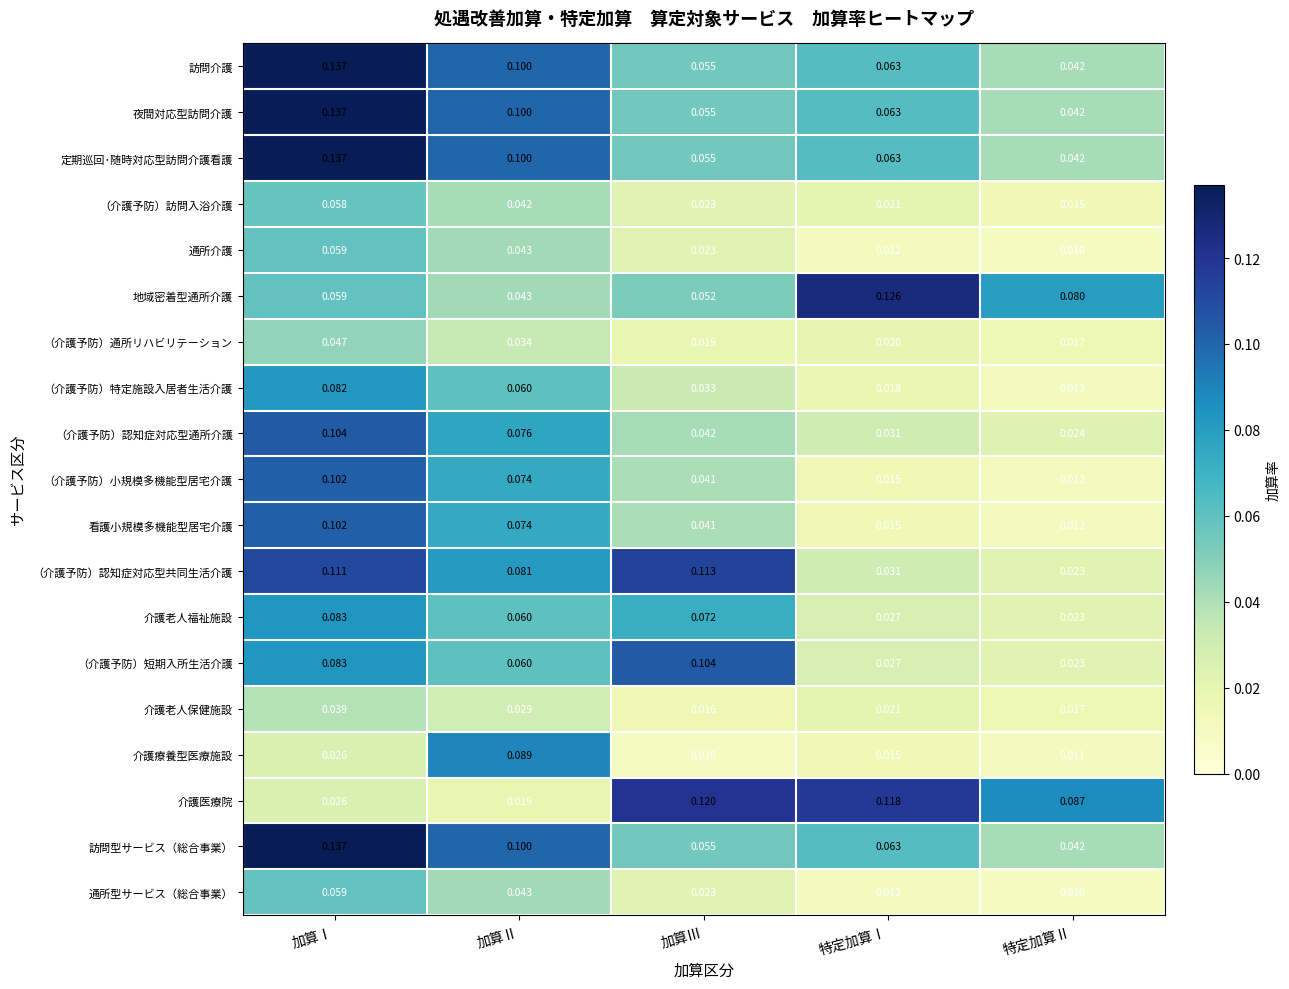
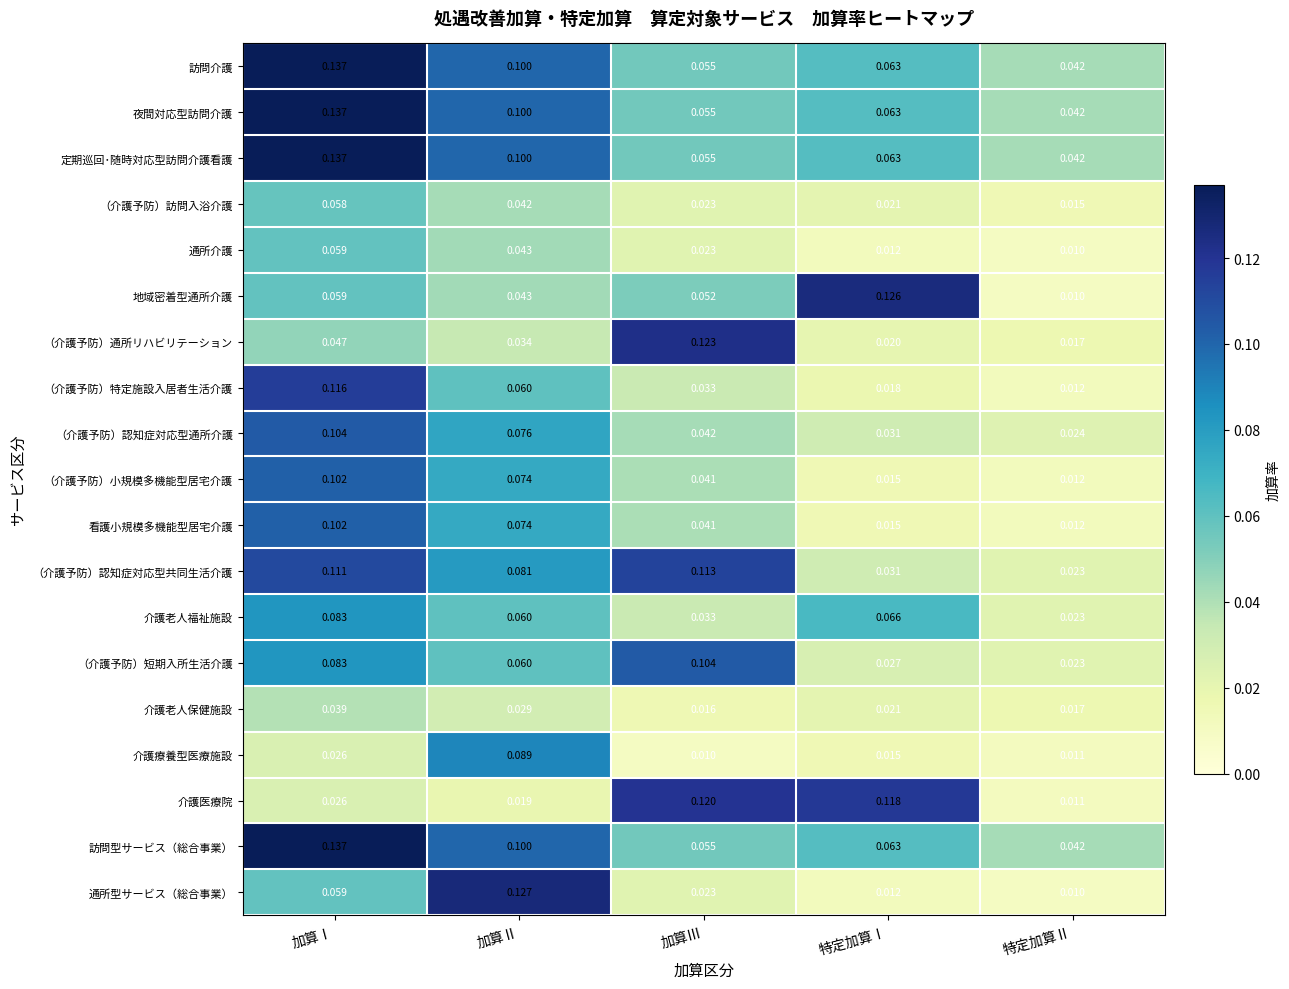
  {
    "訪問介護": {
      "加算Ⅰ": 0.137,
      "加算Ⅱ": 0.100,
      "加算Ⅲ": 0.055,
      "特定加算Ⅰ": 0.063,
      "特定加算Ⅱ": 0.042
    },
    "夜間対応型訪問介護": {
      "加算Ⅰ": 0.137,
      "加算Ⅱ": 0.100,
      "加算Ⅲ": 0.055,
      "特定加算Ⅰ": 0.063,
      "特定加算Ⅱ": 0.042
    },
    "定期巡回･随時対応型訪問介護看護": {
      "加算Ⅰ": 0.137,
      "加算Ⅱ": 0.100,
      "加算Ⅲ": 0.055,
      "特定加算Ⅰ": 0.063,
      "特定加算Ⅱ": 0.042
    },
    "（介護予防）訪問入浴介護": {
      "加算Ⅰ": 0.058,
      "加算Ⅱ": 0.042,
      "加算Ⅲ": 0.023,
      "特定加算Ⅰ": 0.021,
      "特定加算Ⅱ": 0.015
    },
    "通所介護": {
      "加算Ⅰ": 0.059,
      "加算Ⅱ": 0.043,
      "加算Ⅲ": 0.023,
      "特定加算Ⅰ": 0.012,
      "特定加算Ⅱ": 0.010
    },
    "地域密着型通所介護": {
      "加算Ⅰ": 0.059,
      "加算Ⅱ": 0.043,
      "加算Ⅲ": 0.052,
      "特定加算Ⅰ": 0.126,
-     "特定加算Ⅱ": 0.080
+     "特定加算Ⅱ": 0.010
    },
    "（介護予防）通所リハビリテーション": {
      "加算Ⅰ": 0.047,
      "加算Ⅱ": 0.034,
-     "加算Ⅲ": 0.019,
+     "加算Ⅲ": 0.123,
      "特定加算Ⅰ": 0.020,
      "特定加算Ⅱ": 0.017
    },
    "（介護予防）特定施設入居者生活介護": {
-     "加算Ⅰ": 0.082,
+     "加算Ⅰ": 0.116,
      "加算Ⅱ": 0.060,
      "加算Ⅲ": 0.033,
      "特定加算Ⅰ": 0.018,
      "特定加算Ⅱ": 0.012
    },
    "（介護予防）認知症対応型通所介護": {
      "加算Ⅰ": 0.104,
      "加算Ⅱ": 0.076,
      "加算Ⅲ": 0.042,
      "特定加算Ⅰ": 0.031,
      "特定加算Ⅱ": 0.024
    },
    "（介護予防）小規模多機能型居宅介護": {
      "加算Ⅰ": 0.102,
      "加算Ⅱ": 0.074,
      "加算Ⅲ": 0.041,
      "特定加算Ⅰ": 0.015,
      "特定加算Ⅱ": 0.012
    },
    "看護小規模多機能型居宅介護": {
      "加算Ⅰ": 0.102,
      "加算Ⅱ": 0.074,
      "加算Ⅲ": 0.041,
      "特定加算Ⅰ": 0.015,
      "特定加算Ⅱ": 0.012
    },
    "（介護予防）認知症対応型共同生活介護": {
      "加算Ⅰ": 0.111,
      "加算Ⅱ": 0.081,
      "加算Ⅲ": 0.113,
      "特定加算Ⅰ": 0.031,
      "特定加算Ⅱ": 0.023
    },
    "介護老人福祉施設": {
      "加算Ⅰ": 0.083,
      "加算Ⅱ": 0.060,
-     "加算Ⅲ": 0.072,
-     "特定加算Ⅰ": 0.027,
+     "加算Ⅲ": 0.033,
+     "特定加算Ⅰ": 0.066,
      "特定加算Ⅱ": 0.023
    },
    "（介護予防）短期入所生活介護": {
      "加算Ⅰ": 0.083,
      "加算Ⅱ": 0.060,
      "加算Ⅲ": 0.104,
      "特定加算Ⅰ": 0.027,
      "特定加算Ⅱ": 0.023
    },
    "介護老人保健施設": {
      "加算Ⅰ": 0.039,
      "加算Ⅱ": 0.029,
      "加算Ⅲ": 0.016,
      "特定加算Ⅰ": 0.021,
      "特定加算Ⅱ": 0.017
    },
    "介護療養型医療施設": {
      "加算Ⅰ": 0.026,
      "加算Ⅱ": 0.089,
      "加算Ⅲ": 0.010,
      "特定加算Ⅰ": 0.015,
      "特定加算Ⅱ": 0.011
    },
    "介護医療院": {
      "加算Ⅰ": 0.026,
      "加算Ⅱ": 0.019,
      "加算Ⅲ": 0.120,
      "特定加算Ⅰ": 0.118,
-     "特定加算Ⅱ": 0.087
+     "特定加算Ⅱ": 0.011
    },
    "訪問型サービス（総合事業）": {
      "加算Ⅰ": 0.137,
      "加算Ⅱ": 0.100,
      "加算Ⅲ": 0.055,
      "特定加算Ⅰ": 0.063,
      "特定加算Ⅱ": 0.042
    },
    "通所型サービス（総合事業）": {
      "加算Ⅰ": 0.059,
-     "加算Ⅱ": 0.043,
+     "加算Ⅱ": 0.127,
      "加算Ⅲ": 0.023,
      "特定加算Ⅰ": 0.012,
      "特定加算Ⅱ": 0.010
    }
  }
